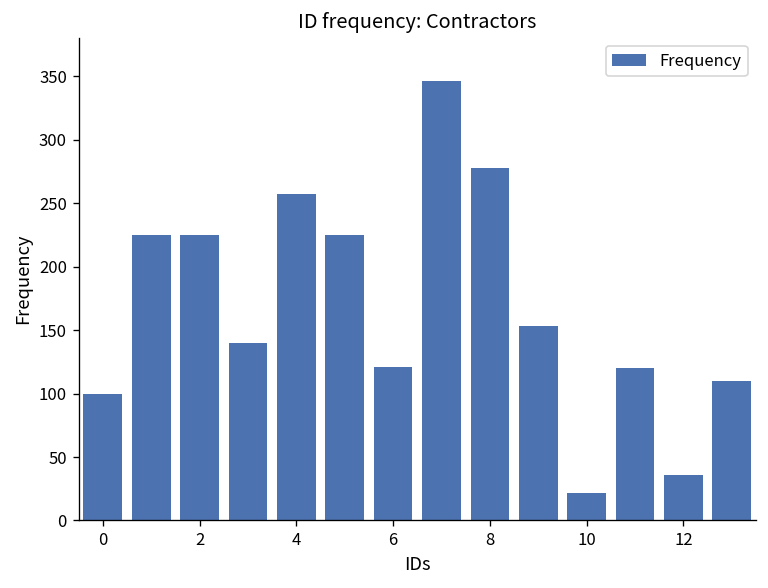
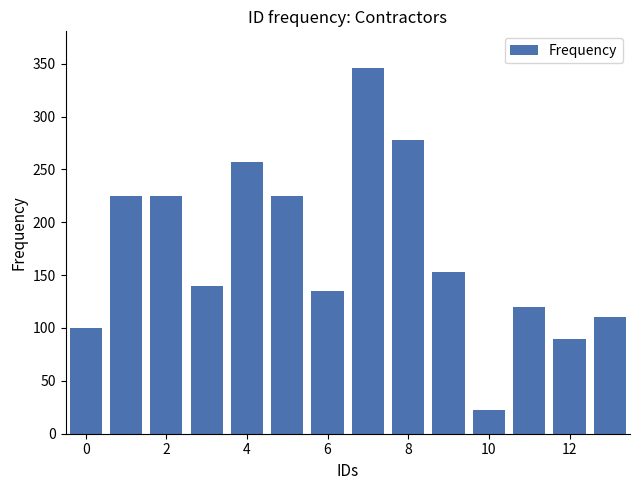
  {
    "0": 100,
    "2": 225,
    "4": 257,
-   "6": 121,
+   "6": 135,
    "8": 278,
    "10": 22,
-   "12": 36
+   "12": 90
  }
